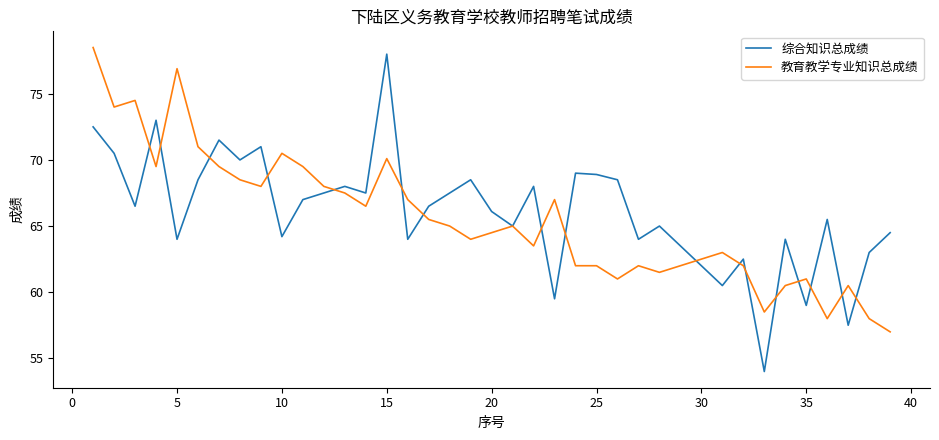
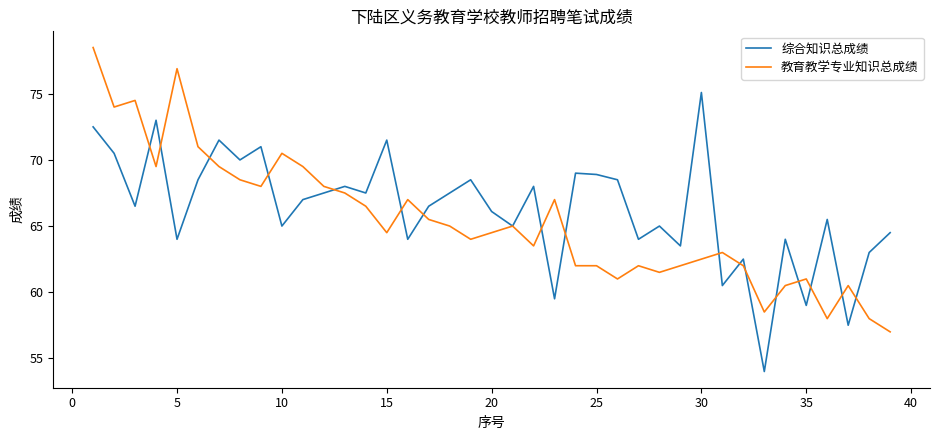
  {
    "综合知识总成绩": {
      "5": 64.0,
-     "10": 64.2,
-     "15": 78.0,
+     "10": 65.0,
+     "15": 71.5,
      "20": 66.1,
      "25": 68.9,
-     "30": 62.0,
+     "30": 75.1,
      "35": 59.0
    },
    "教育教学专业知识总成绩": {
      "5": 76.9,
      "10": 70.5,
-     "15": 70.1,
+     "15": 64.5,
      "20": 64.5,
      "25": 62.0,
      "30": 62.5,
      "35": 61.0
    }
  }
